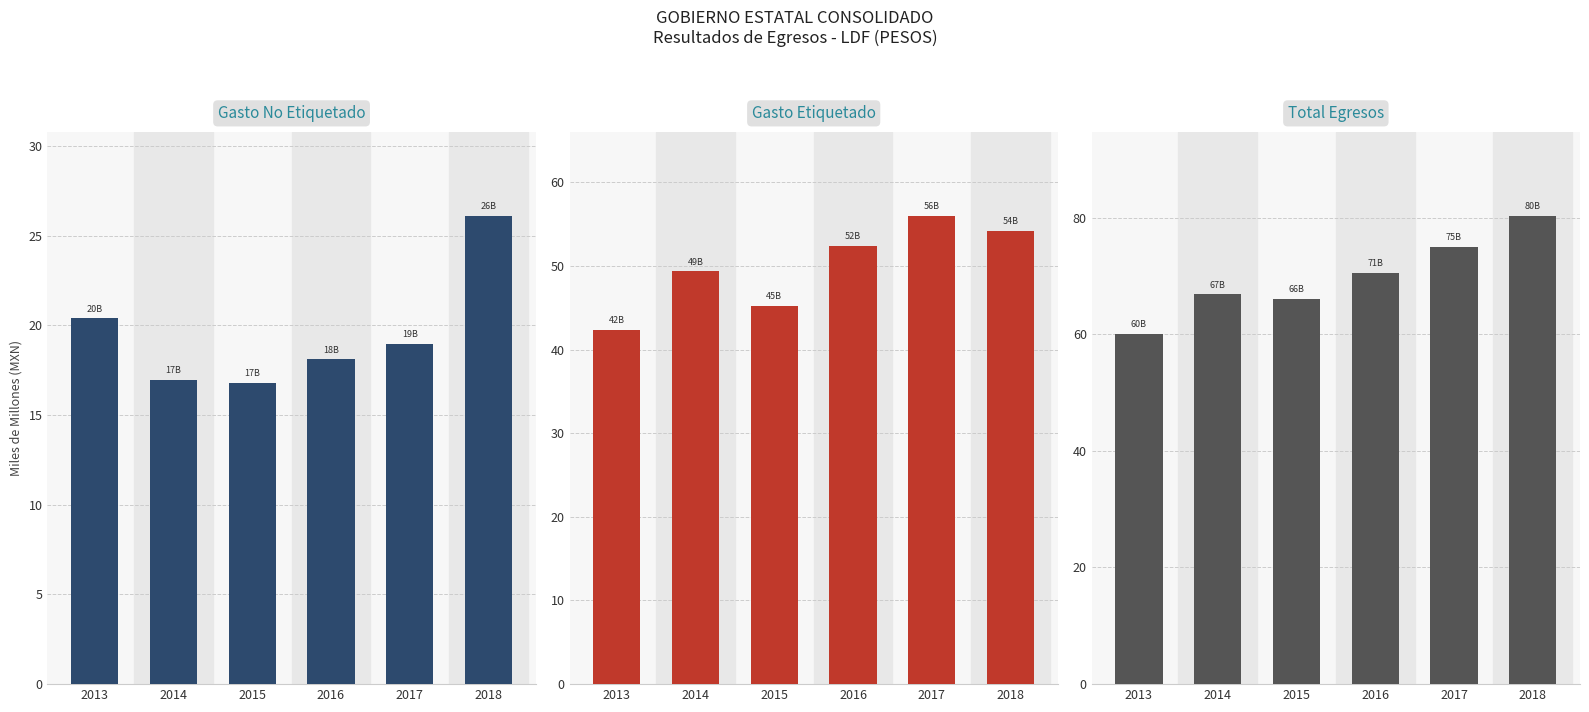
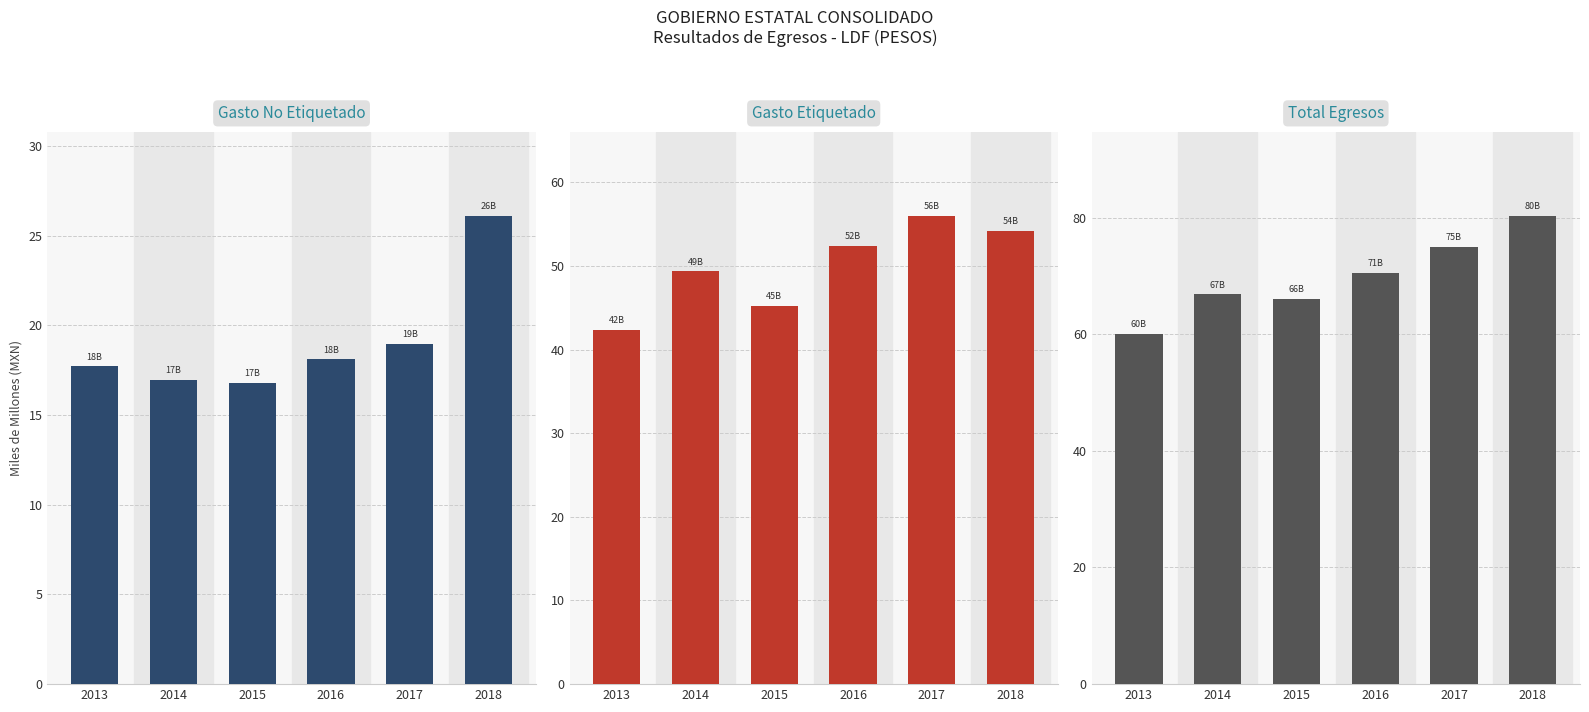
  {
    "Gasto No Etiquetado": {
-     "2013": "20B",
+     "2013": "18B",
      "2014": "17B",
      "2015": "17B",
      "2016": "18B",
      "2017": "19B",
      "2018": "26B"
    },
    "Gasto Etiquetado": {
      "2013": "42B",
      "2014": "49B",
      "2015": "45B",
      "2016": "52B",
      "2017": "56B",
      "2018": "54B"
    },
    "Total Egresos": {
      "2013": "60B",
      "2014": "67B",
      "2015": "66B",
      "2016": "71B",
      "2017": "75B",
      "2018": "80B"
    }
  }
